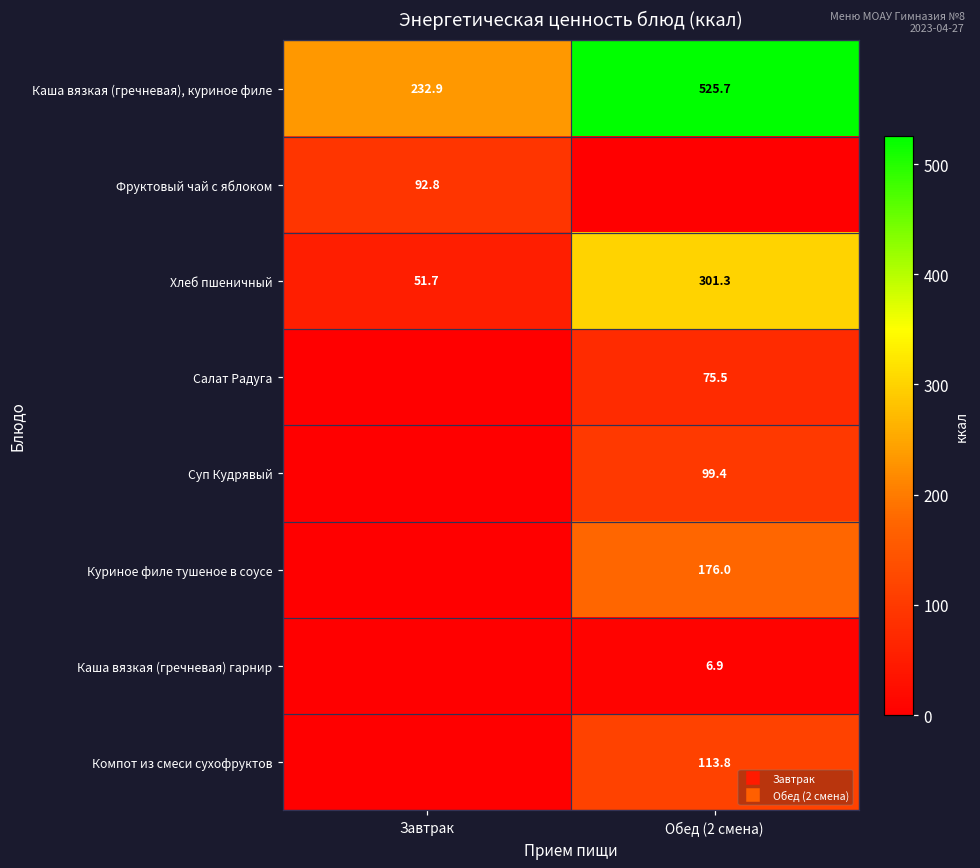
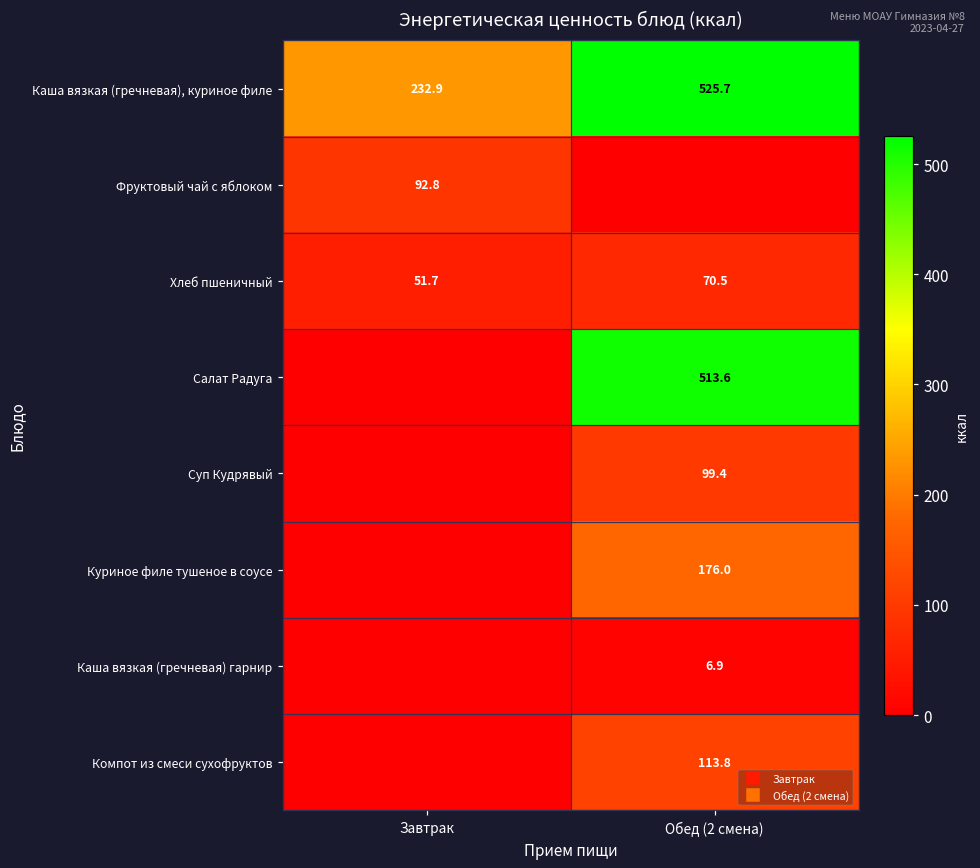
  {
    "Каша вязкая (гречневая), куриное филе": {
      "Завтрак": 232.9,
      "Обед (2 смена)": 525.7
    },
    "Фруктовый чай с яблоком": {
      "Завтрак": 92.8
    },
    "Хлеб пшеничный": {
      "Завтрак": 51.7,
-     "Обед (2 смена)": 301.3
+     "Обед (2 смена)": 70.5
    },
    "Салат Радуга": {
-     "Обед (2 смена)": 75.5
+     "Обед (2 смена)": 513.6
    },
    "Суп Кудрявый": {
      "Обед (2 смена)": 99.4
    },
    "Куриное филе тушеное в соусе": {
      "Обед (2 смена)": 176.0
    },
    "Каша вязкая (гречневая) гарнир": {
      "Обед (2 смена)": 6.9
    },
    "Компот из смеси сухофруктов": {
      "Обед (2 смена)": 113.8
    }
  }
